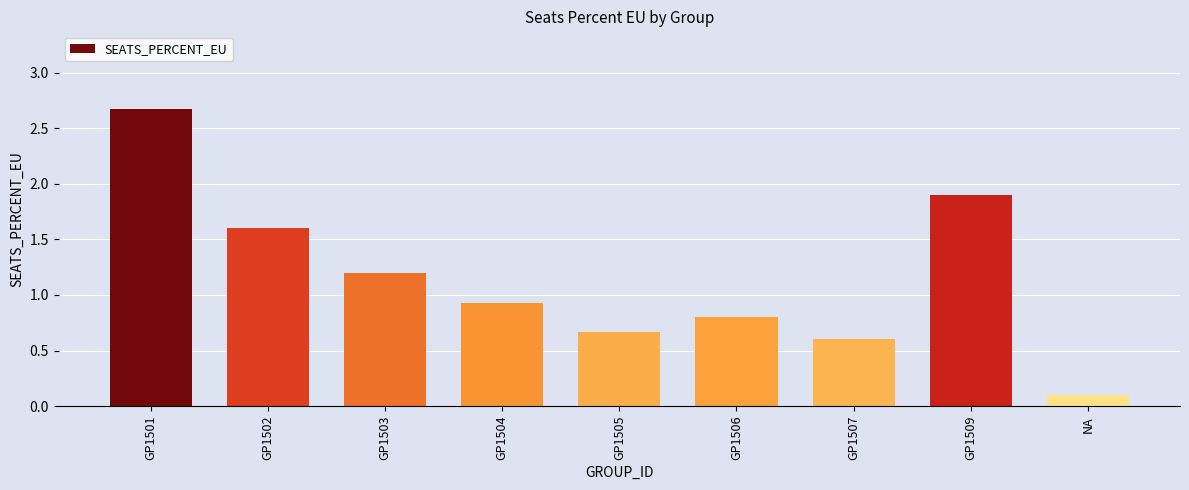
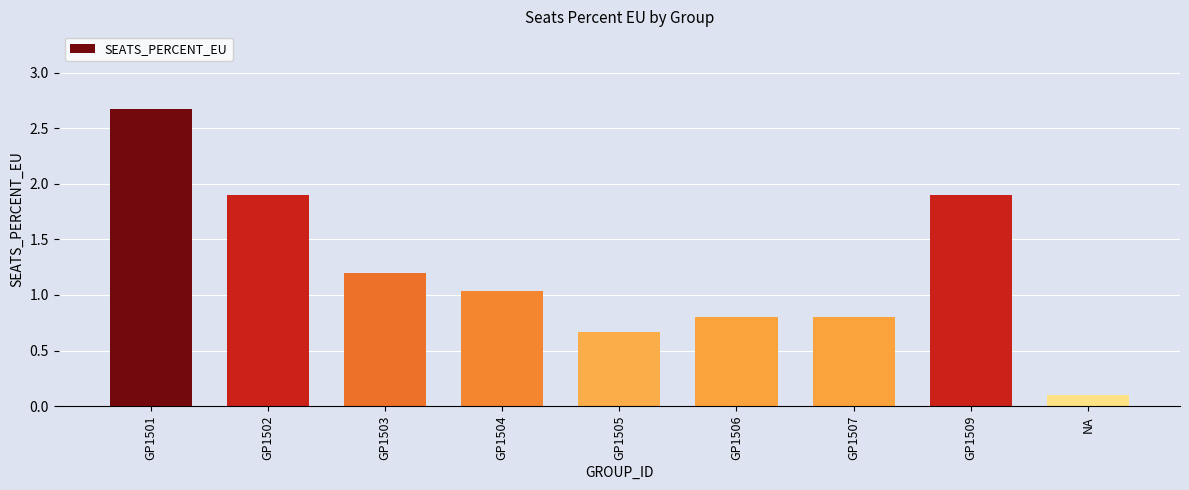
  {
    "GP1501": 2.67,
-   "GP1502": 1.6,
+   "GP1502": 1.9,
    "GP1503": 1.20,
-   "GP1504": 0.93,
+   "GP1504": 1.04,
    "GP1505": 0.67,
    "GP1506": 0.80,
-   "GP1507": 0.6,
+   "GP1507": 0.8,
    "GP1509": 1.90,
    "NA": 0.10
  }
